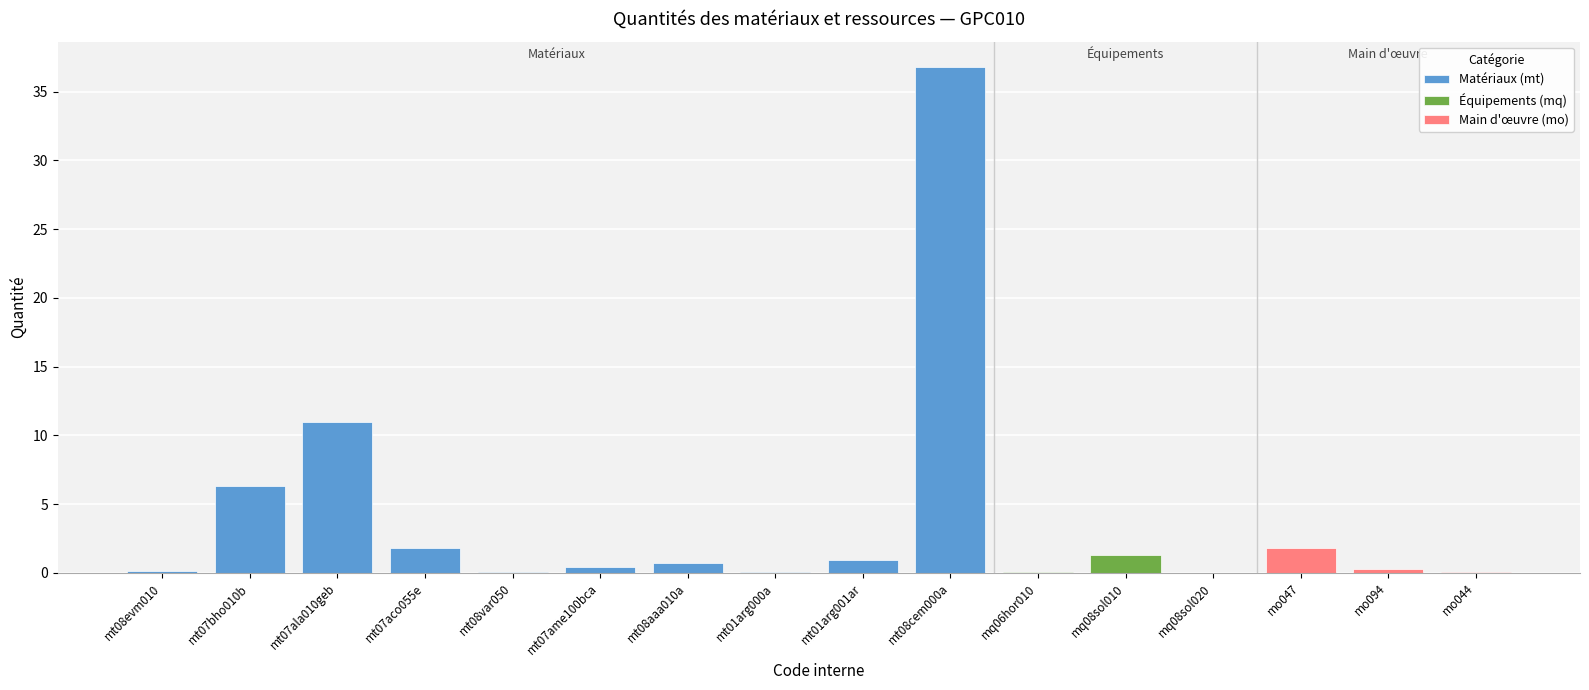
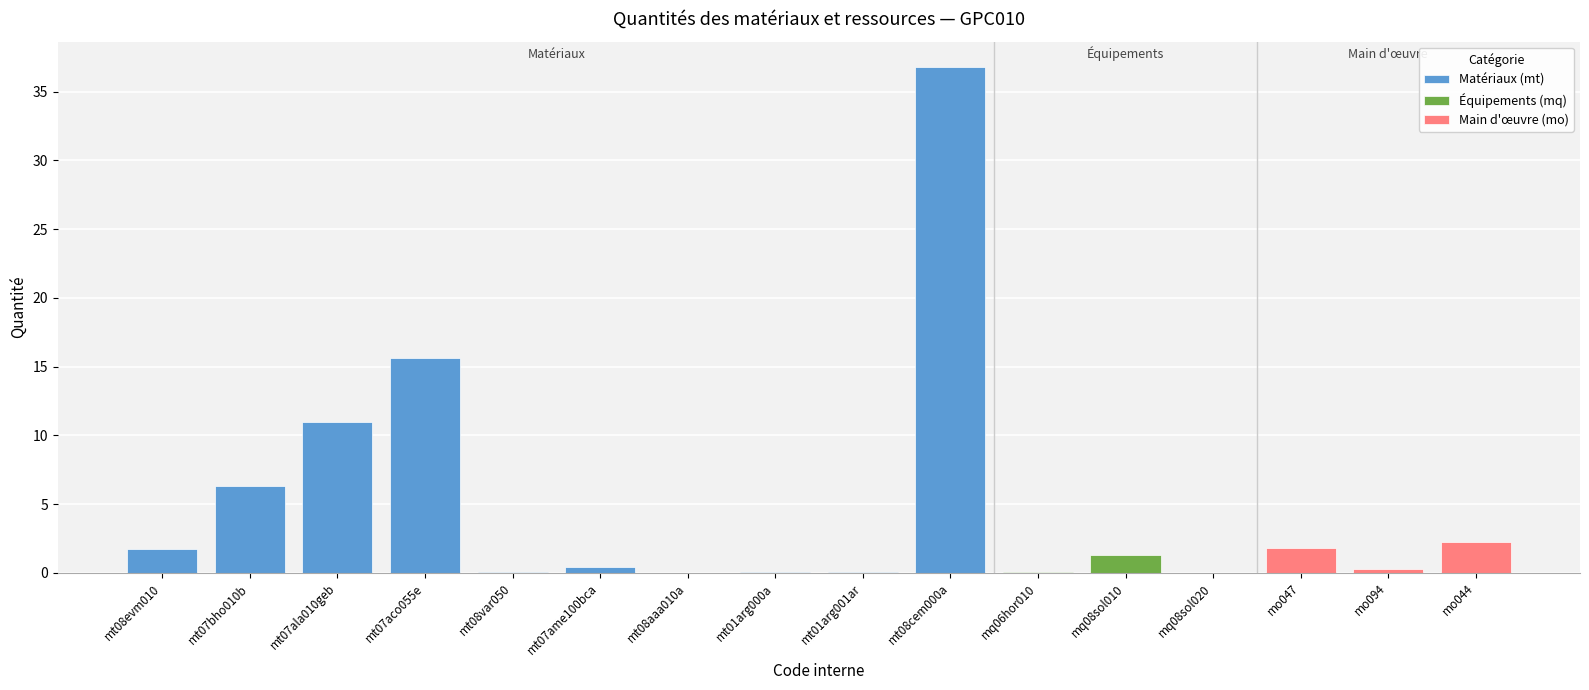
  {
    "Matériaux (mt)": {
-     "mt08evm010": 0.1,
+     "mt08evm010": 1.7,
      "mt07bho010b": 6.3,
      "mt07ala010geb": 11.0,
-     "mt07aco055e": 1.8,
+     "mt07aco055e": 15.6,
      "mt07ame100bca": 0.4,
-     "mt08aaa010a": 0.7,
-     "mt01arg001ar": 0.9,
+     "mt08aaa010a": 0.0,
+     "mt01arg001ar": 0.1,
      "mt08cem000a": 36.8
    },
    "Équipements (mq)": {
      "mq08sol010": 1.3
    },
    "Main d'œuvre (mo)": {
      "mo047": 1.8,
      "mo094": 0.3,
-     "mo044": 0.1
+     "mo044": 2.2
    }
  }
